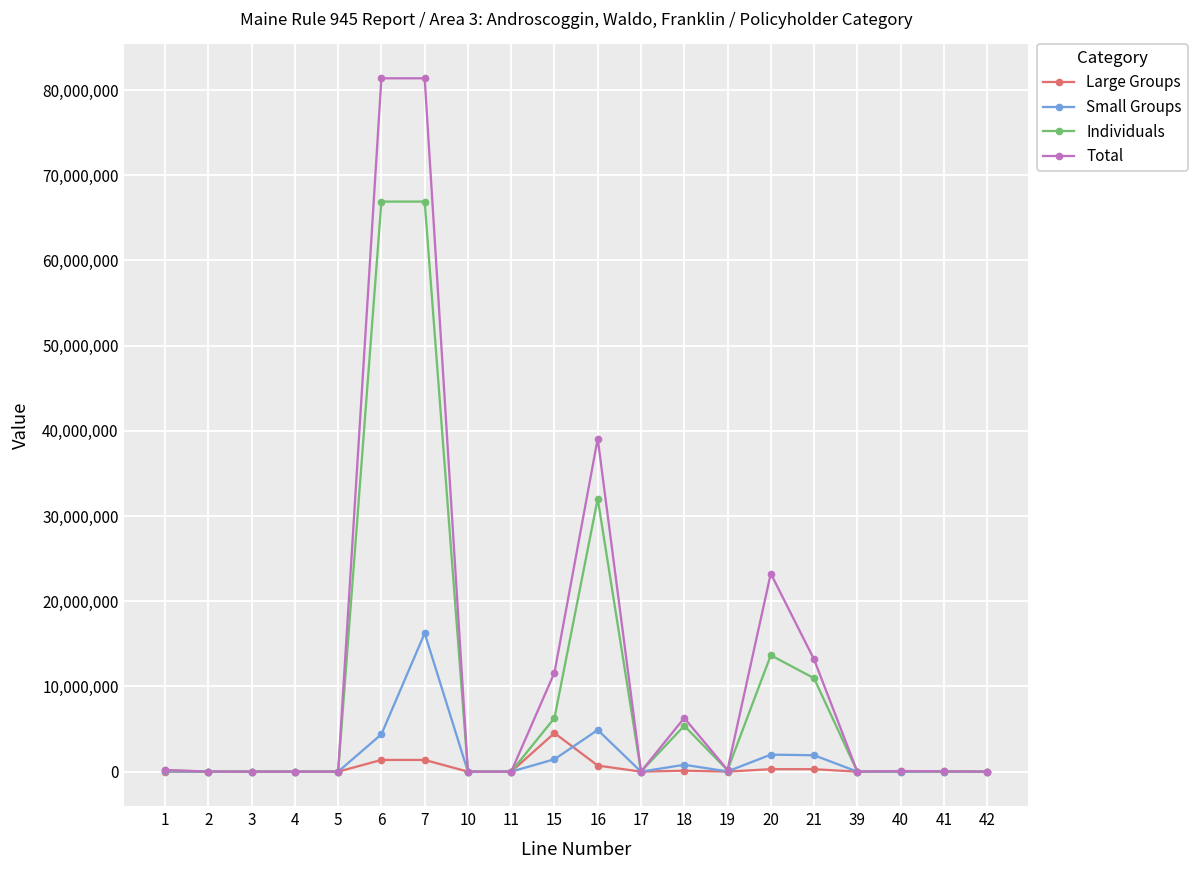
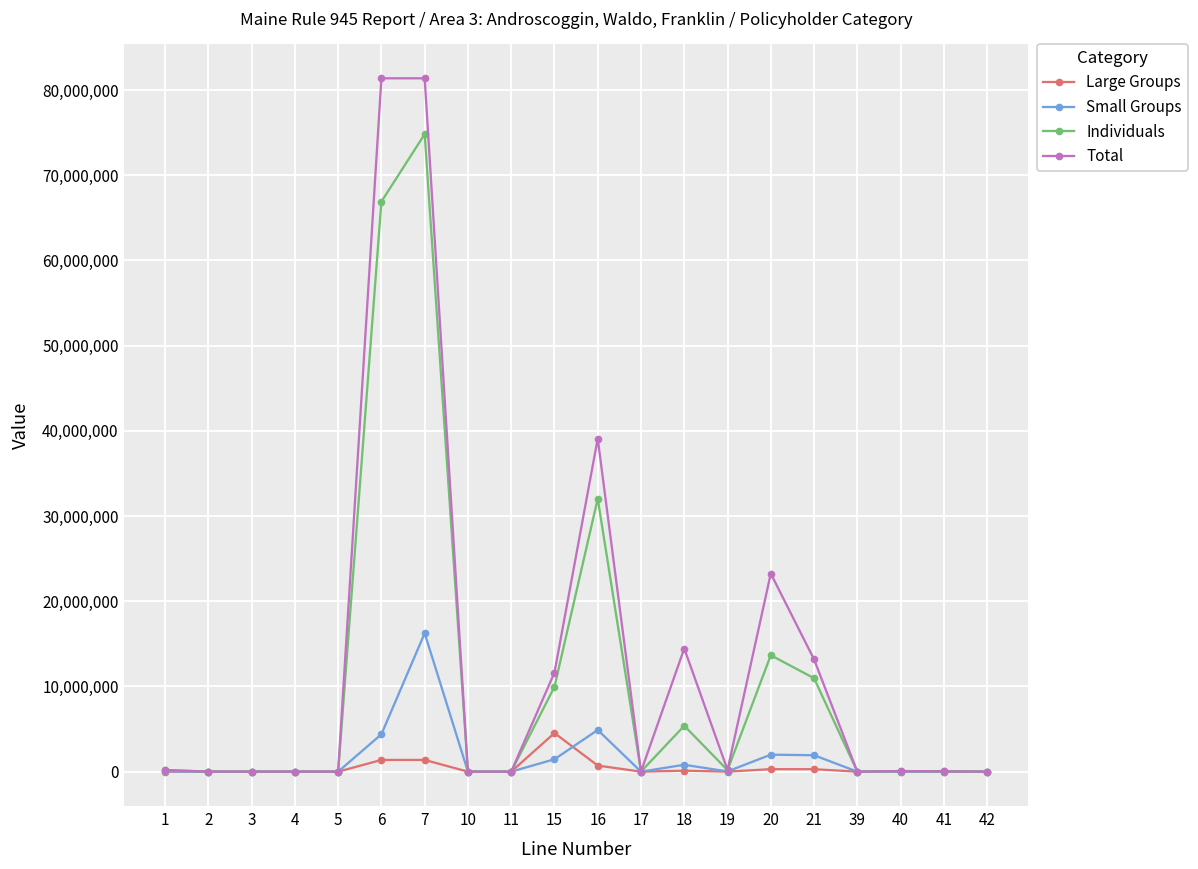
  {
    "Large Groups": {
      "6": "1,000,000",
      "7": "1,000,000",
      "15": "5,000,000",
      "16": "1,000,000",
      "18": "0",
      "20": "0",
      "21": "0"
    },
    "Small Groups": {
      "6": "4,000,000",
      "7": "16,000,000",
      "15": "1,000,000",
      "16": "5,000,000",
      "18": "1,000,000",
      "20": "2,000,000",
      "21": "2,000,000"
    },
    "Individuals": {
      "6": "67,000,000",
-     "7": "67,000,000",
-     "15": "6,000,000",
+     "7": "75,000,000",
+     "15": "10,000,000",
      "16": "32,000,000",
      "18": "5,000,000",
      "20": "14,000,000",
      "21": "11,000,000"
    },
    "Total": {
      "6": "81,000,000",
      "7": "81,000,000",
      "15": "12,000,000",
      "16": "39,000,000",
-     "18": "6,000,000",
+     "18": "14,000,000",
      "20": "23,000,000",
      "21": "13,000,000"
    }
  }
